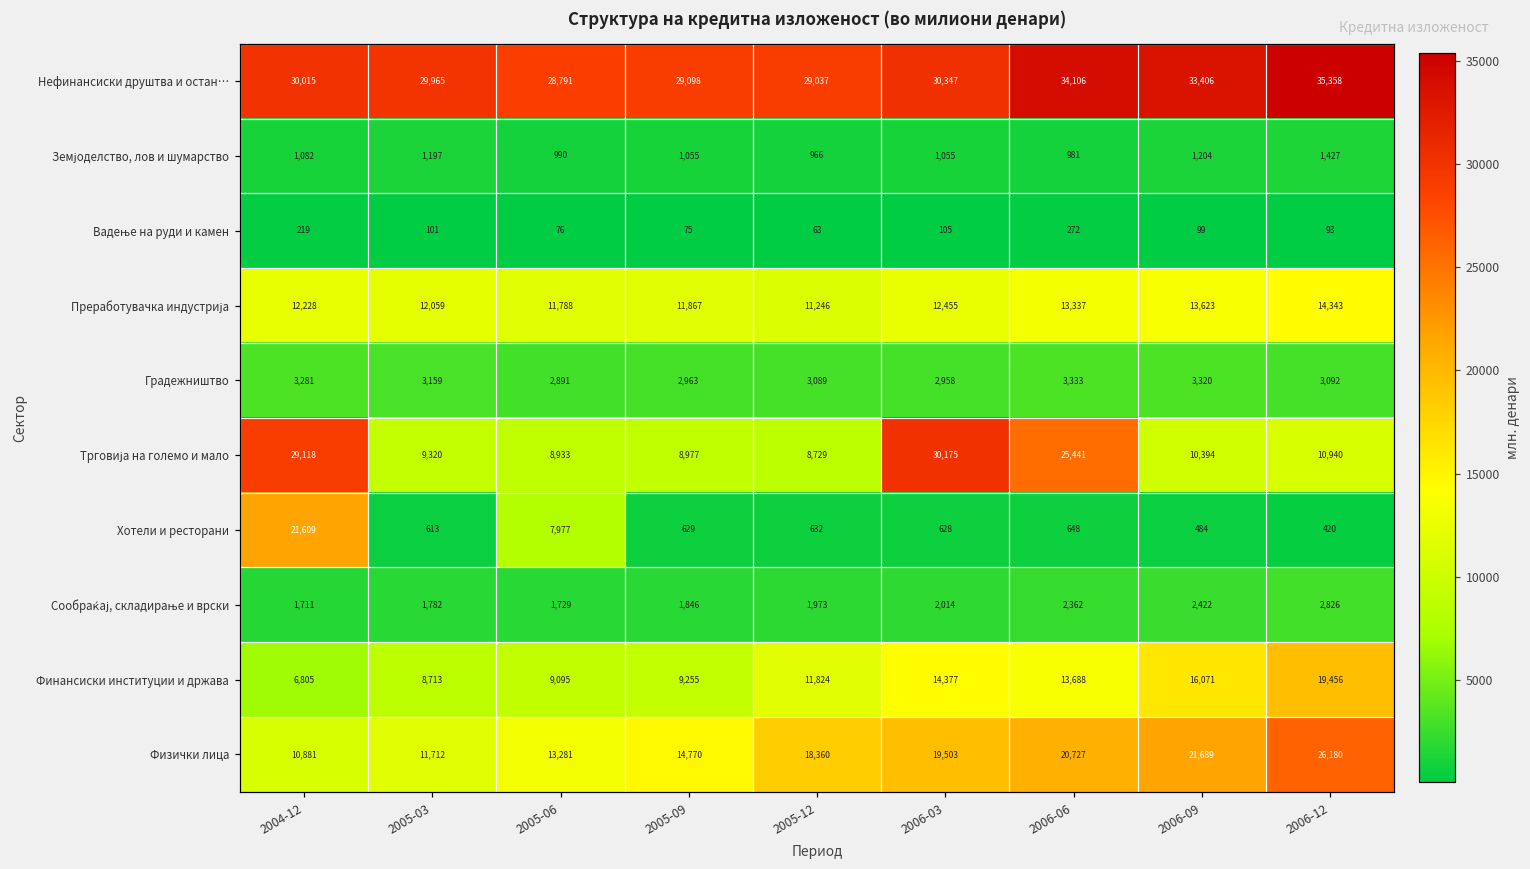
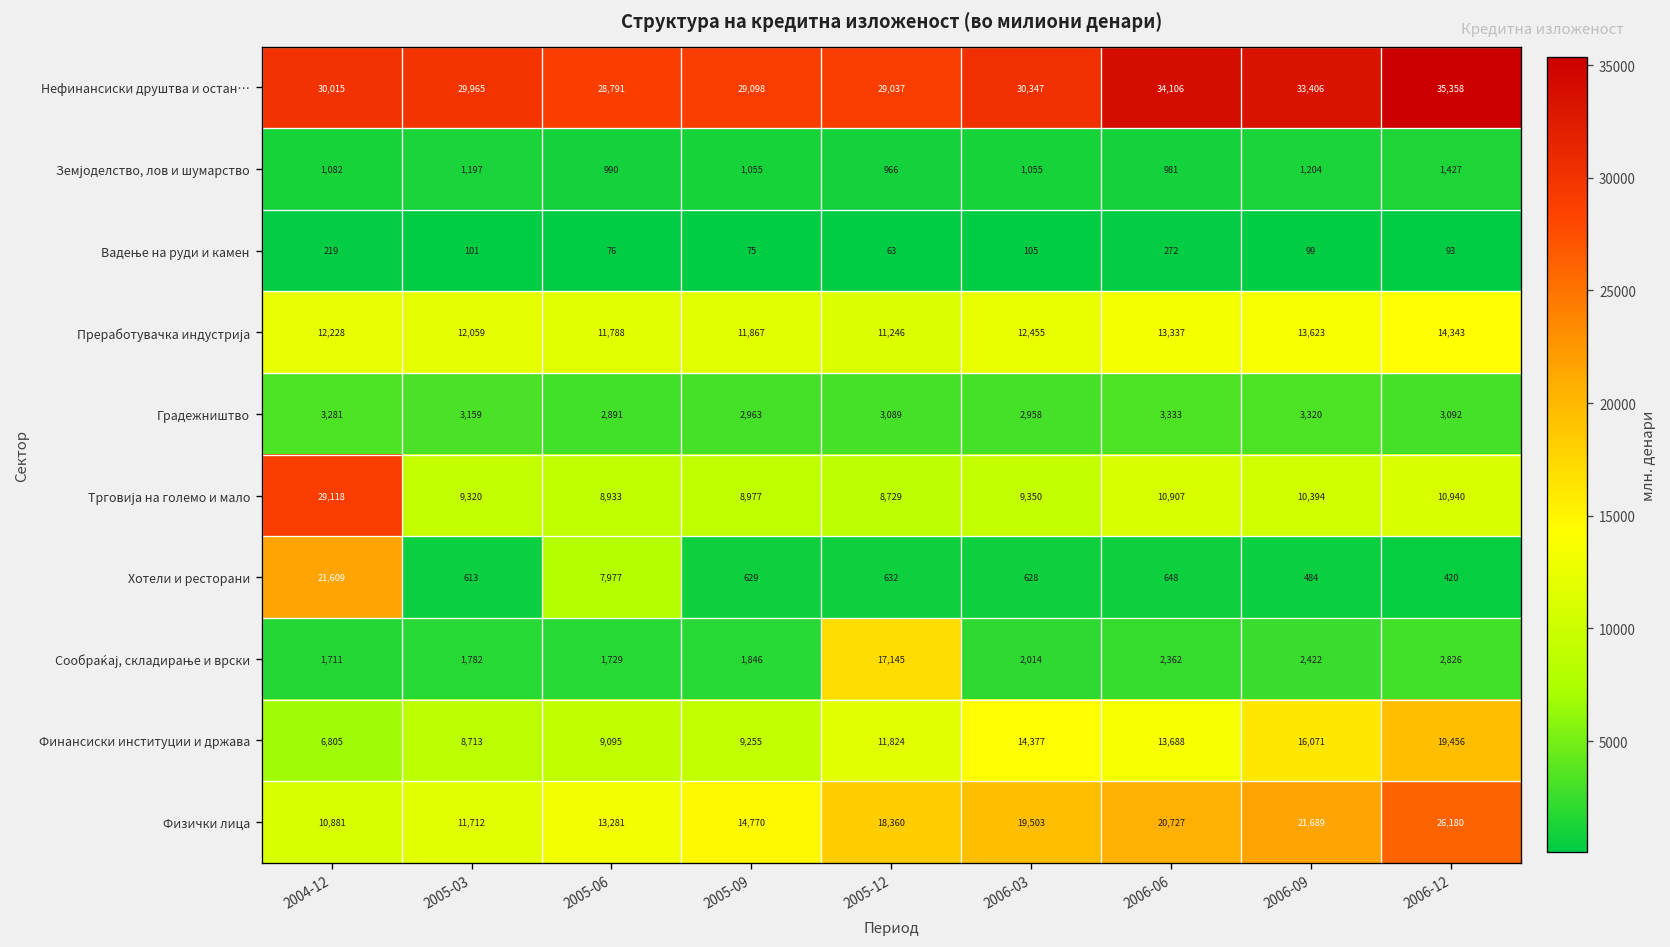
  {
    "Нефинансиски друштва и остан…": {
      "2004-12": "30,015",
      "2005-03": "29,965",
      "2005-06": "28,791",
      "2005-09": "29,098",
      "2005-12": "29,037",
      "2006-03": "30,347",
      "2006-06": "34,106",
      "2006-09": "33,406",
      "2006-12": "35,358"
    },
    "Земјоделство, лов и шумарство": {
      "2004-12": "1,082",
      "2005-03": "1,197",
      "2005-06": "990",
      "2005-09": "1,055",
      "2005-12": "966",
      "2006-03": "1,055",
      "2006-06": "981",
      "2006-09": "1,204",
      "2006-12": "1,427"
    },
    "Вадење на руди и камен": {
      "2004-12": "219",
      "2005-03": "101",
      "2005-06": "76",
      "2005-09": "75",
      "2005-12": "63",
      "2006-03": "105",
      "2006-06": "272",
      "2006-09": "99",
      "2006-12": "93"
    },
    "Преработувачка индустрија": {
      "2004-12": "12,228",
      "2005-03": "12,059",
      "2005-06": "11,788",
      "2005-09": "11,867",
      "2005-12": "11,246",
      "2006-03": "12,455",
      "2006-06": "13,337",
      "2006-09": "13,623",
      "2006-12": "14,343"
    },
    "Градежништво": {
      "2004-12": "3,281",
      "2005-03": "3,159",
      "2005-06": "2,891",
      "2005-09": "2,963",
      "2005-12": "3,089",
      "2006-03": "2,958",
      "2006-06": "3,333",
      "2006-09": "3,320",
      "2006-12": "3,092"
    },
    "Трговија на големо и мало": {
      "2004-12": "29,118",
      "2005-03": "9,320",
      "2005-06": "8,933",
      "2005-09": "8,977",
      "2005-12": "8,729",
-     "2006-03": "30,175",
-     "2006-06": "25,441",
+     "2006-03": "9,350",
+     "2006-06": "10,907",
      "2006-09": "10,394",
      "2006-12": "10,940"
    },
    "Хотели и ресторани": {
      "2004-12": "21,609",
      "2005-03": "613",
      "2005-06": "7,977",
      "2005-09": "629",
      "2005-12": "632",
      "2006-03": "628",
      "2006-06": "648",
      "2006-09": "484",
      "2006-12": "420"
    },
    "Сообраќај, складирање и врски": {
      "2004-12": "1,711",
      "2005-03": "1,782",
      "2005-06": "1,729",
      "2005-09": "1,846",
-     "2005-12": "1,973",
+     "2005-12": "17,145",
      "2006-03": "2,014",
      "2006-06": "2,362",
      "2006-09": "2,422",
      "2006-12": "2,826"
    },
    "Финансиски институции и држава": {
      "2004-12": "6,805",
      "2005-03": "8,713",
      "2005-06": "9,095",
      "2005-09": "9,255",
      "2005-12": "11,824",
      "2006-03": "14,377",
      "2006-06": "13,688",
      "2006-09": "16,071",
      "2006-12": "19,456"
    },
    "Физички лица": {
      "2004-12": "10,881",
      "2005-03": "11,712",
      "2005-06": "13,281",
      "2005-09": "14,770",
      "2005-12": "18,360",
      "2006-03": "19,503",
      "2006-06": "20,727",
      "2006-09": "21,689",
      "2006-12": "26,180"
    }
  }
